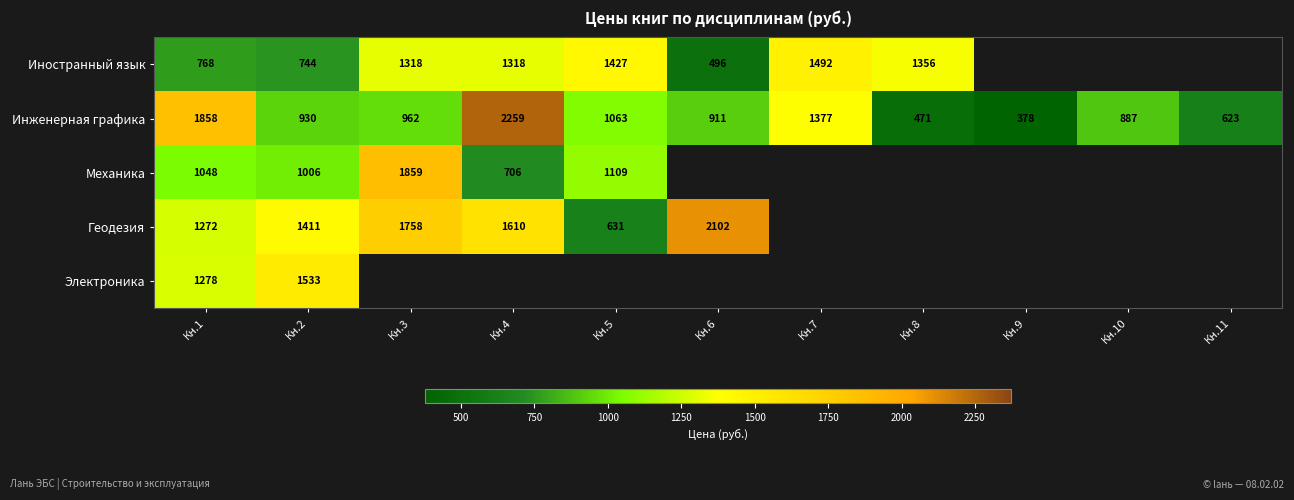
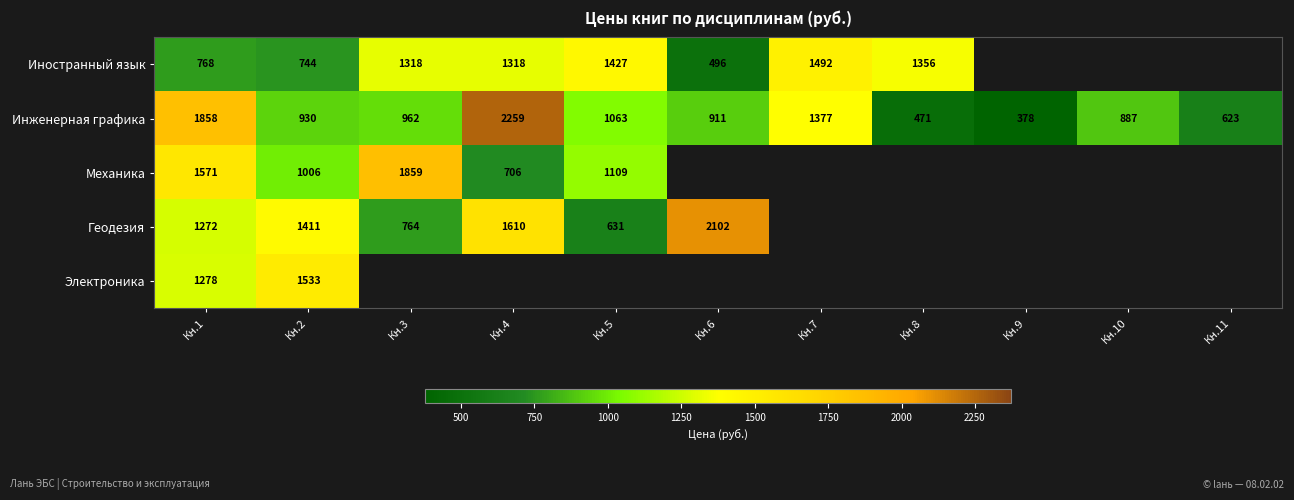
  {
    "Иностранный язык": {
      "Кн.1": 768,
      "Кн.2": 744,
      "Кн.3": 1318,
      "Кн.4": 1318,
      "Кн.5": 1427,
      "Кн.6": 496,
      "Кн.7": 1492,
      "Кн.8": 1356
    },
    "Инженерная графика": {
      "Кн.1": 1858,
      "Кн.2": 930,
      "Кн.3": 962,
      "Кн.4": 2259,
      "Кн.5": 1063,
      "Кн.6": 911,
      "Кн.7": 1377,
      "Кн.8": 471,
      "Кн.9": 378,
      "Кн.10": 887,
      "Кн.11": 623
    },
    "Механика": {
-     "Кн.1": 1048,
+     "Кн.1": 1571,
      "Кн.2": 1006,
      "Кн.3": 1859,
      "Кн.4": 706,
      "Кн.5": 1109
    },
    "Геодезия": {
      "Кн.1": 1272,
      "Кн.2": 1411,
-     "Кн.3": 1758,
+     "Кн.3": 764,
      "Кн.4": 1610,
      "Кн.5": 631,
      "Кн.6": 2102
    },
    "Электроника": {
      "Кн.1": 1278,
      "Кн.2": 1533
    }
  }
